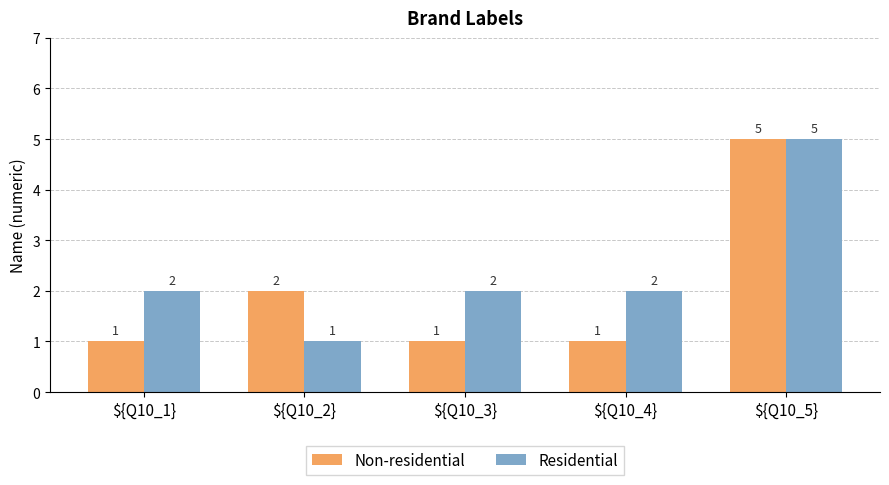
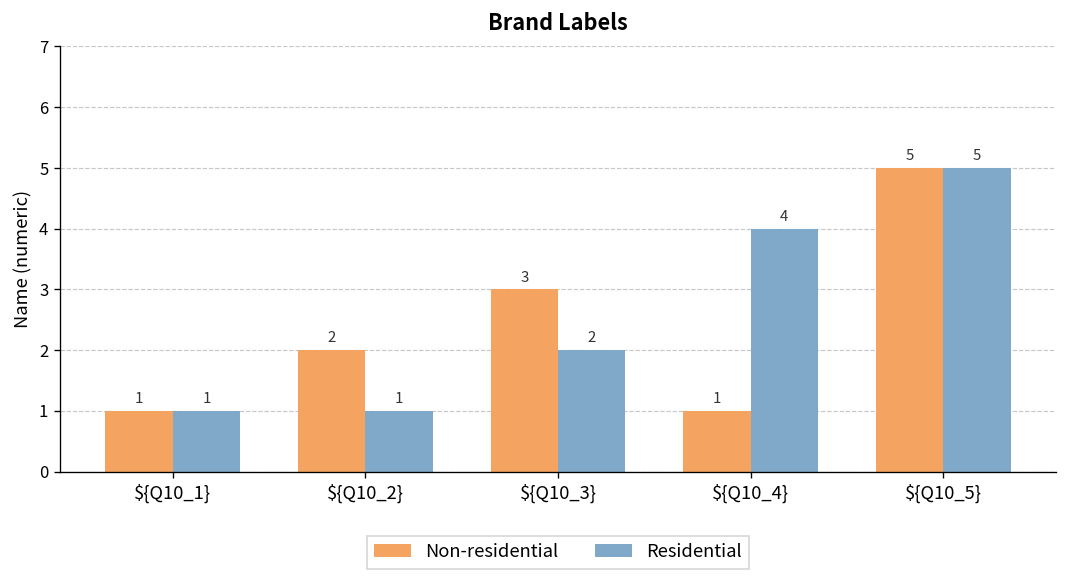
  {
    "Non-residential": {
      "${Q10_1}": 1,
      "${Q10_2}": 2,
-     "${Q10_3}": 1,
+     "${Q10_3}": 3,
      "${Q10_4}": 1,
      "${Q10_5}": 5
    },
    "Residential": {
-     "${Q10_1}": 2,
+     "${Q10_1}": 1,
      "${Q10_2}": 1,
      "${Q10_3}": 2,
-     "${Q10_4}": 2,
+     "${Q10_4}": 4,
      "${Q10_5}": 5
    }
  }
